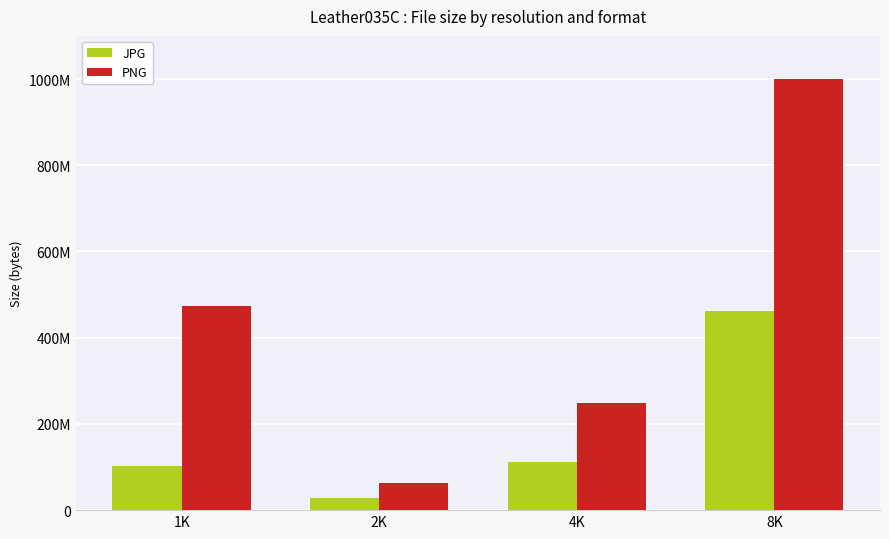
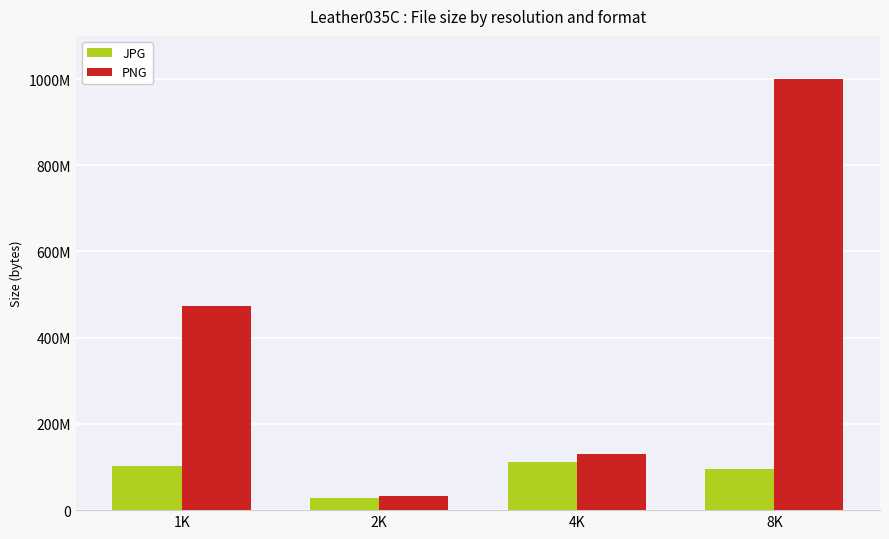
  {
    "JPG": {
      "1K": 100000000,
      "2K": 30000000,
      "4K": 110000000,
-     "8K": 460000000
+     "8K": 100000000
    },
    "PNG": {
      "1K": 470000000,
-     "2K": 60000000,
-     "4K": 250000000,
+     "2K": 30000000,
+     "4K": 130000000,
      "8K": 1000000000
    }
  }
